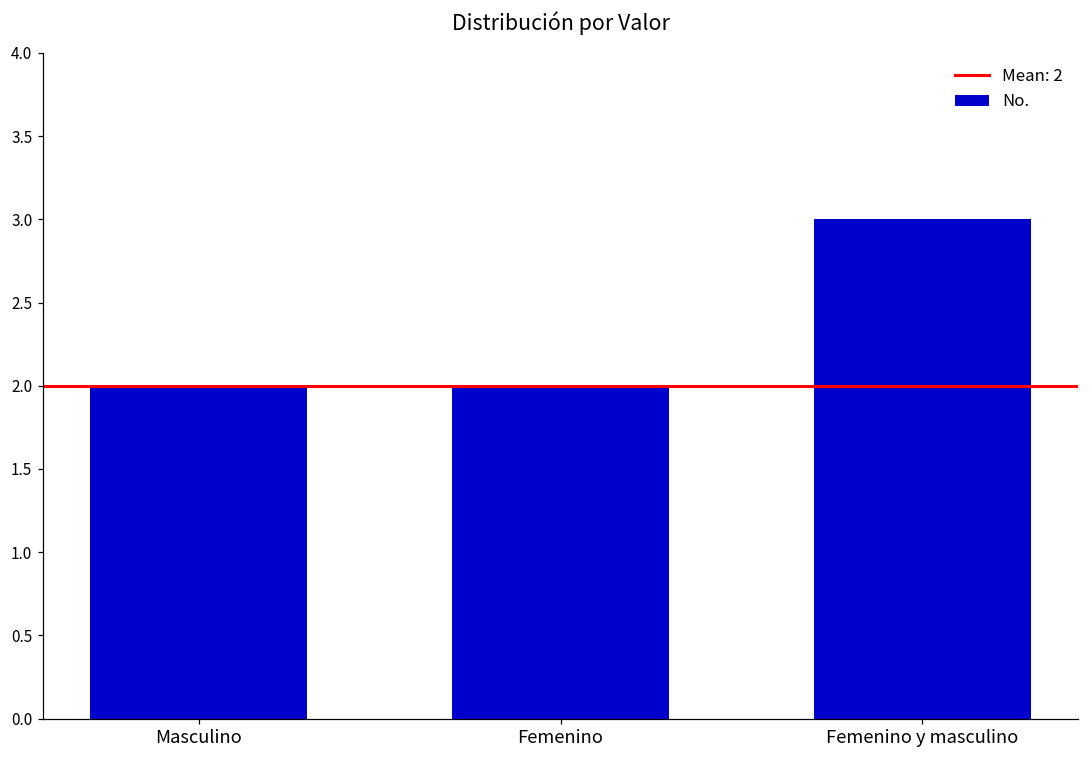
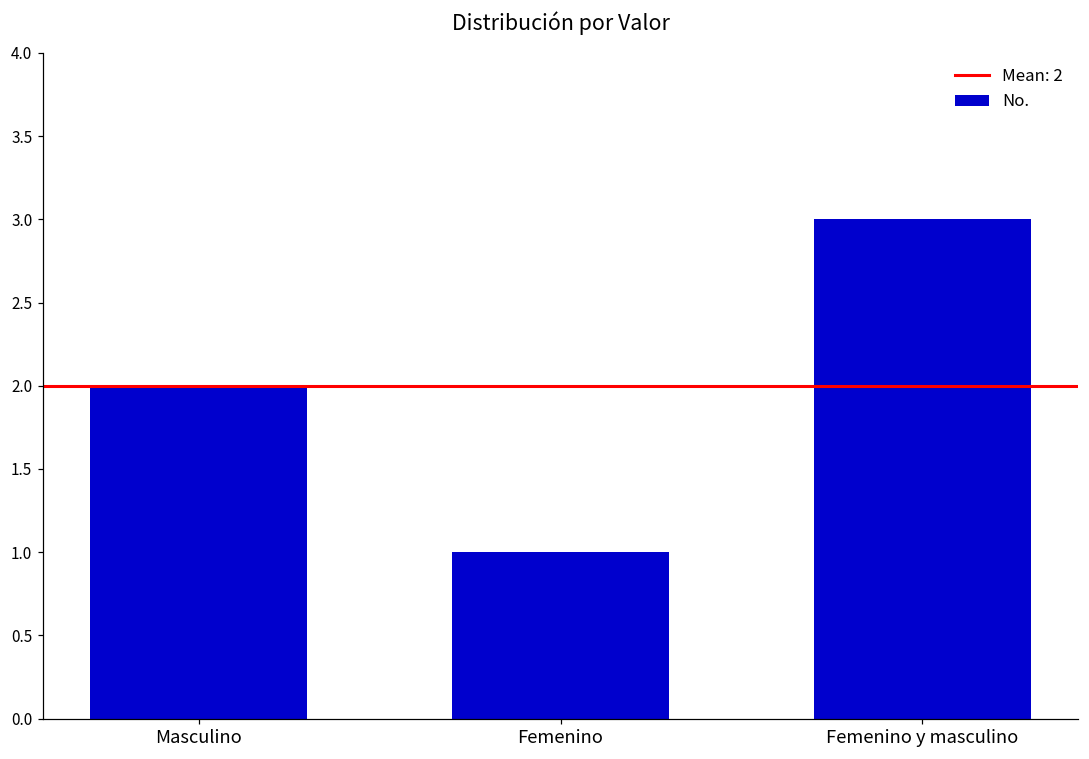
  {
    "Masculino": 2,
-   "Femenino": 2,
+   "Femenino": 1,
    "Femenino y masculino": 3
  }
